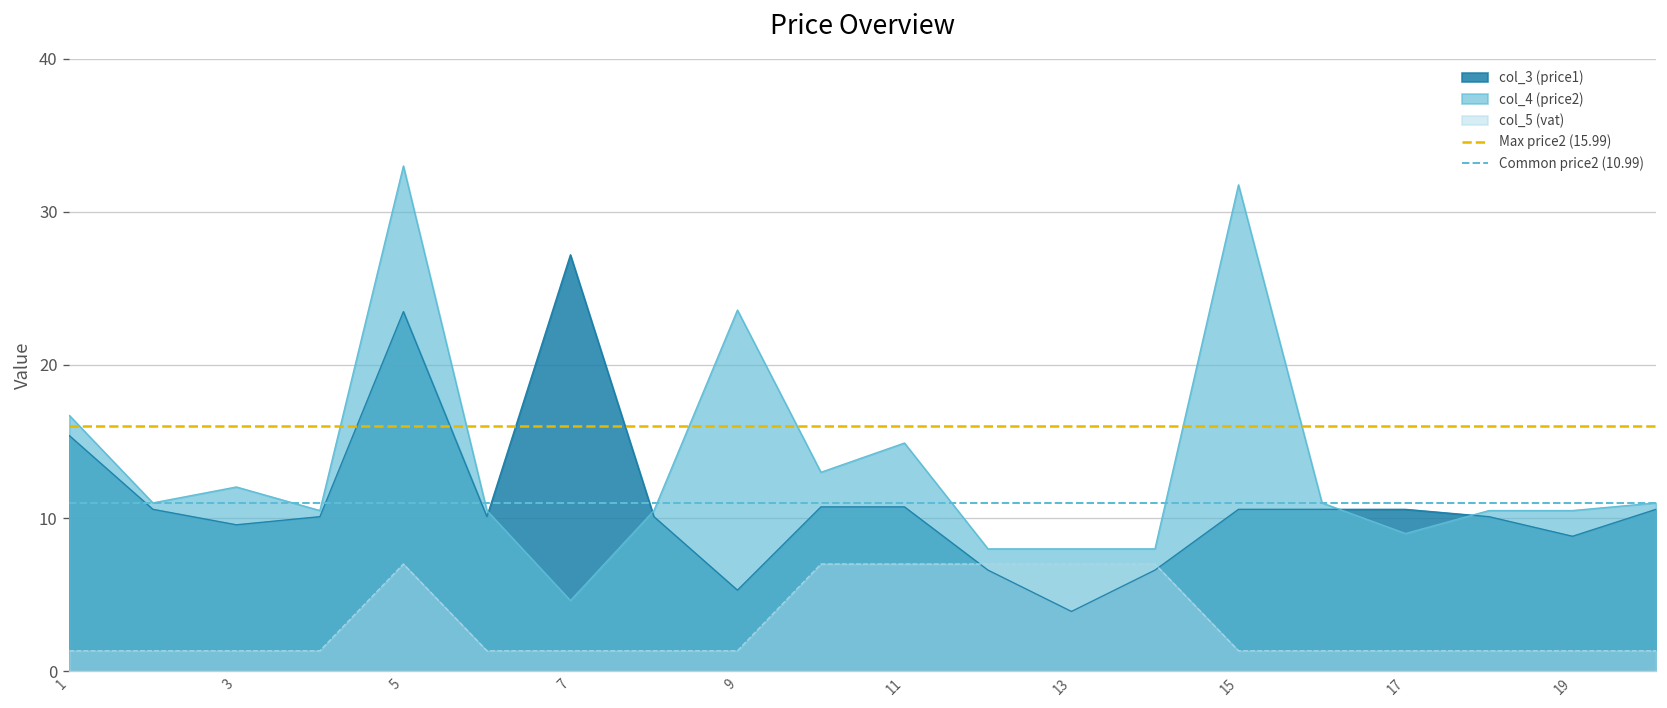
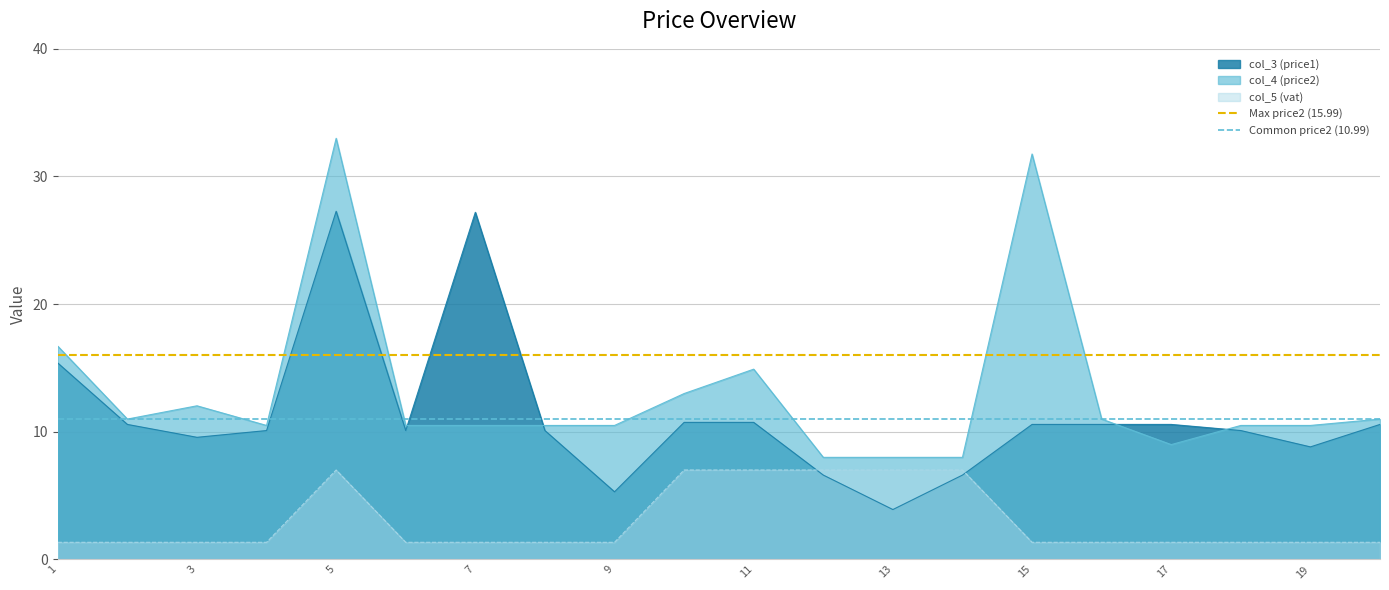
  {
    "col_3 (price1)": {
      "1": 15.4,
      "3": 9.6,
-     "5": 23.5,
+     "5": 27.3,
      "7": 27.2,
      "9": 5.3,
      "11": 10.7,
      "13": 3.9,
      "15": 10.6,
      "17": 10.6,
      "19": 8.8
    },
    "col_4 (price2)": {
      "1": 16.7,
      "3": 12.0,
      "5": 33.0,
-     "7": 4.6,
-     "9": 23.6,
+     "7": 10.5,
+     "9": 10.5,
      "11": 14.9,
      "13": 8.0,
      "15": 31.8,
      "17": 9.0,
      "19": 10.5
    },
    "col_5 (vat)": {
      "1": 1.3,
      "3": 1.3,
      "5": 7.0,
      "7": 1.3,
      "9": 1.3,
      "11": 7.0,
      "13": 7.0,
      "15": 1.3,
      "17": 1.3,
      "19": 1.3
    }
  }
